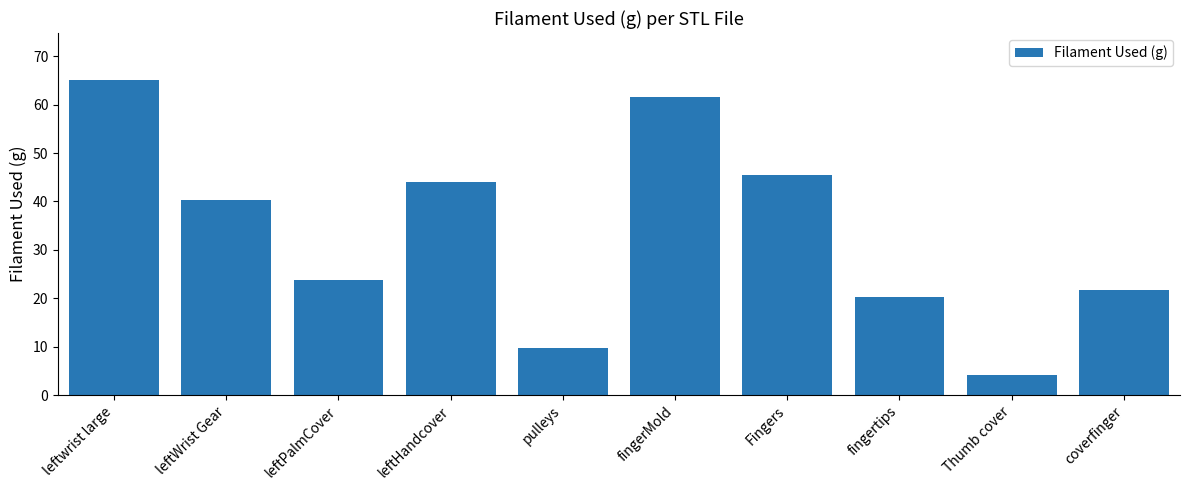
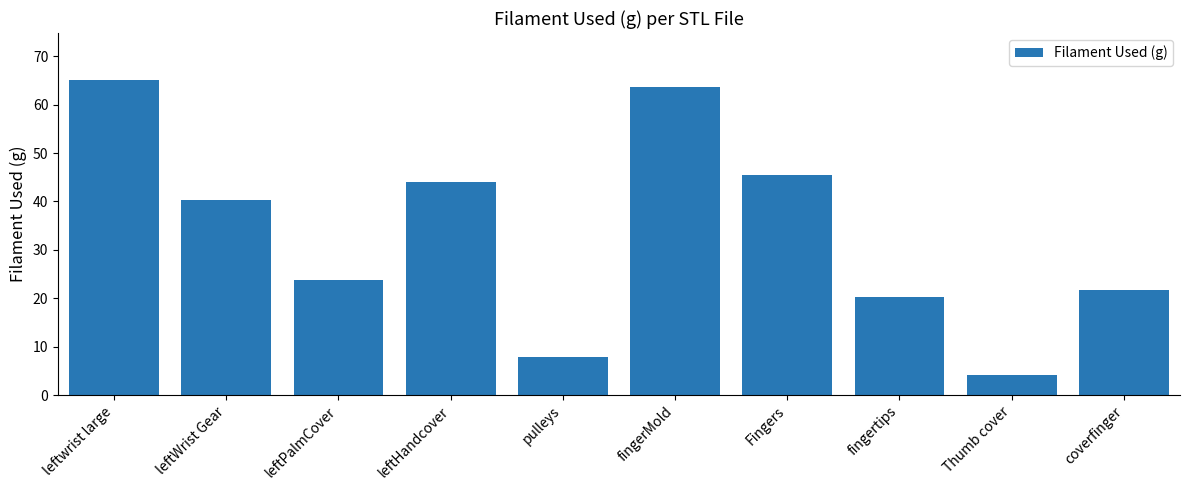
  {
    "leftwrist large": 65,
    "leftWrist Gear": 40,
    "leftPalmCover": 24,
    "leftHandcover": 44,
-   "pulleys": 10,
-   "fingerMold": 62,
+   "pulleys": 8,
+   "fingerMold": 64,
    "Fingers": 46,
    "fingertips": 20,
    "Thumb cover": 4,
    "coverfinger": 22
  }
